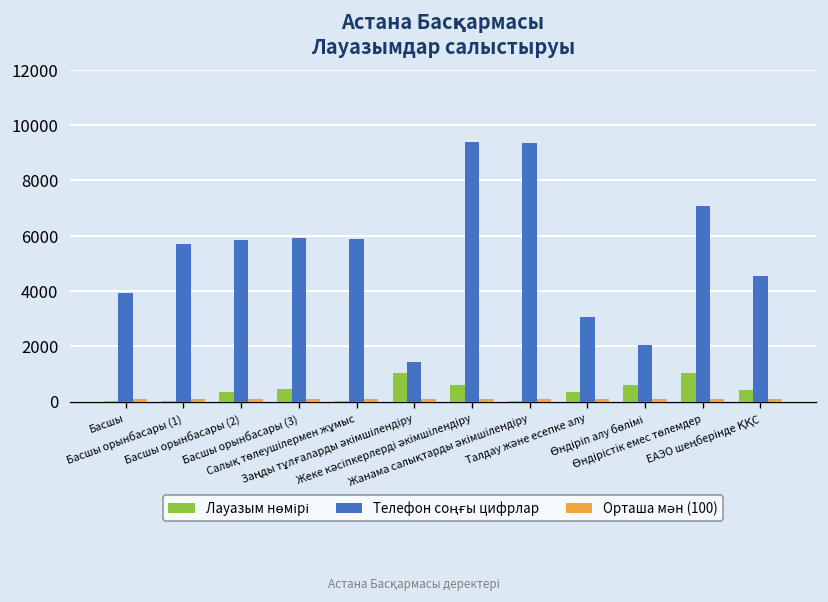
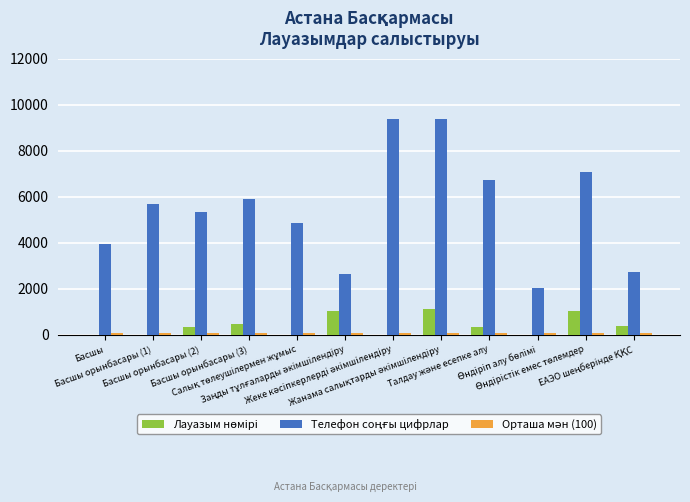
  {
    "Лауазым нөмірі": {
      "Басшы орынбасары (2)": 400,
      "Басшы орынбасары (3)": 500,
      "Заңды тұлғаларды әкімшілендіру": 1000,
-     "Жеке кәсіпкерлерді әкімшілендіру": 600,
-     "Жанама салықтарды әкімшілендіру": 0,
+     "Жеке кәсіпкерлерді әкімшілендіру": 0,
+     "Жанама салықтарды әкімшілендіру": 1100,
      "Талдау және есепке алу": 400,
-     "Өндіріп алу бөлімі": 600,
+     "Өндіріп алу бөлімі": 0,
      "Өндірістік емес төлемдер": 1000,
      "ЕАЭО шеңберінде ҚҚС": 400
    },
    "Телефон соңғы цифрлар": {
      "Басшы": 3900,
      "Басшы орынбасары (1)": 5700,
-     "Басшы орынбасары (2)": 5900,
+     "Басшы орынбасары (2)": 5300,
      "Басшы орынбасары (3)": 5900,
-     "Салық төлеушілермен жұмыс": 5900,
-     "Заңды тұлғаларды әкімшілендіру": 1400,
+     "Салық төлеушілермен жұмыс": 4900,
+     "Заңды тұлғаларды әкімшілендіру": 2700,
      "Жеке кәсіпкерлерді әкімшілендіру": 9400,
      "Жанама салықтарды әкімшілендіру": 9400,
-     "Талдау және есепке алу": 3000,
+     "Талдау және есепке алу": 6700,
      "Өндіріп алу бөлімі": 2000,
      "Өндірістік емес төлемдер": 7100,
-     "ЕАЭО шеңберінде ҚҚС": 4500
+     "ЕАЭО шеңберінде ҚҚС": 2800
    }
  }
